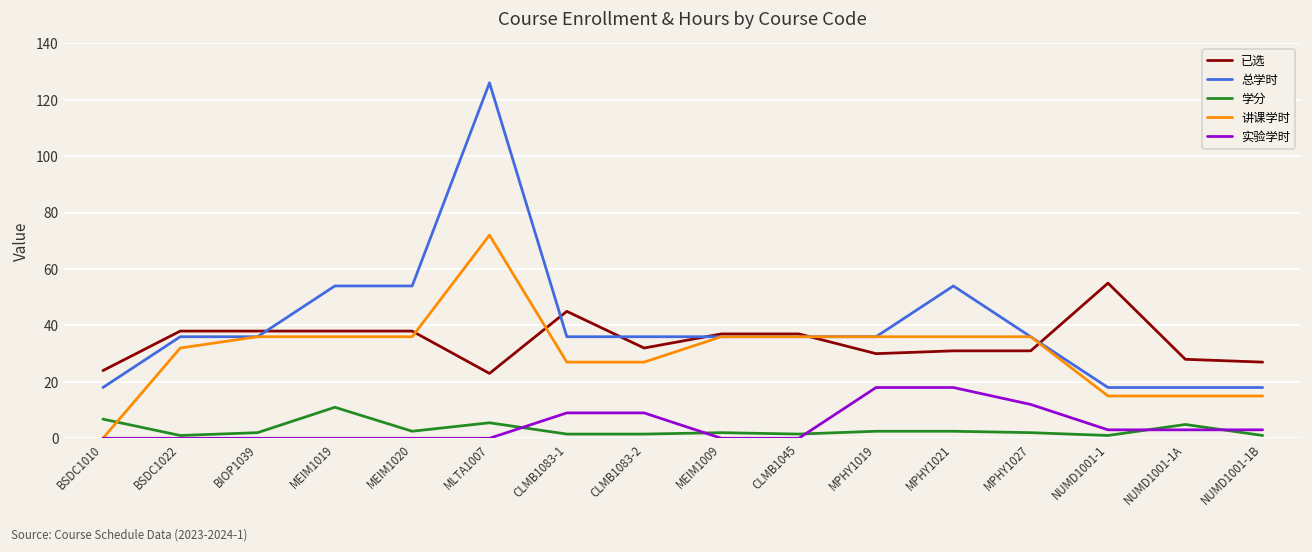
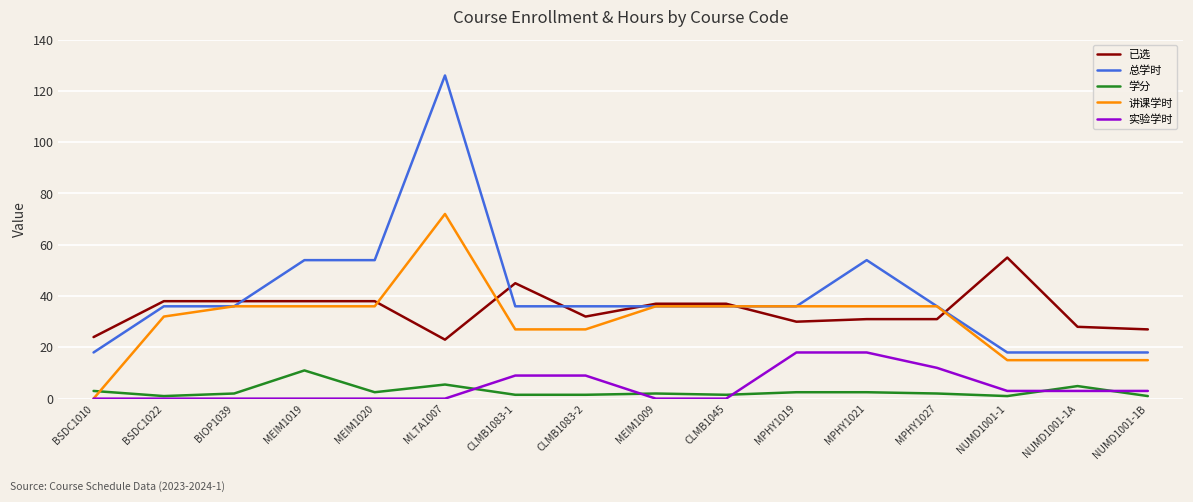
  {
    "已选": {
      "BSDC1010": 24,
      "BSDC1022": 38,
      "BIOP1039": 38,
      "MEIM1019": 38,
      "MEIM1020": 38,
      "MLTA1007": 23,
      "CLMB1083-1": 45,
      "CLMB1083-2": 32,
      "MEIM1009": 37,
      "CLMB1045": 37,
      "MPHY1019": 30,
      "MPHY1021": 31,
      "MPHY1027": 31,
      "NUMD1001-1": 55,
      "NUMD1001-1A": 28,
      "NUMD1001-1B": 27
    },
    "总学时": {
      "BSDC1010": 18,
      "BSDC1022": 36,
      "MEIM1019": 54,
      "MEIM1020": 54,
      "MLTA1007": 126,
      "CLMB1083-1": 36,
      "CLMB1083-2": 36,
      "MPHY1021": 54,
      "NUMD1001-1": 18,
      "NUMD1001-1A": 18,
      "NUMD1001-1B": 18
    },
    "学分": {
-     "BSDC1010": 7,
+     "BSDC1010": 3,
      "BIOP1039": 2,
      "MEIM1019": 11,
      "MEIM1020": 3,
      "MLTA1007": 6,
      "CLMB1083-1": 2,
      "CLMB1083-2": 2,
      "MEIM1009": 2,
      "CLMB1045": 2,
      "MPHY1019": 3,
      "MPHY1021": 3,
      "MPHY1027": 2,
      "NUMD1001-1": 1,
      "NUMD1001-1A": 5,
      "NUMD1001-1B": 1
    },
    "讲课学时": {
      "BSDC1022": 32,
      "MEIM1019": 36,
      "MEIM1020": 36,
      "MLTA1007": 72,
      "CLMB1083-1": 27,
      "CLMB1083-2": 27,
      "MPHY1021": 36,
      "NUMD1001-1": 15,
      "NUMD1001-1A": 15,
      "NUMD1001-1B": 15
    },
    "实验学时": {
      "BIOP1039": 0,
      "MEIM1019": 0,
      "MEIM1020": 0,
      "MLTA1007": 0,
      "CLMB1083-1": 9,
      "CLMB1083-2": 9,
      "MEIM1009": 0,
      "CLMB1045": 0,
      "MPHY1019": 18,
      "MPHY1021": 18,
      "MPHY1027": 12,
      "NUMD1001-1": 3,
      "NUMD1001-1A": 3,
      "NUMD1001-1B": 3
    }
  }
